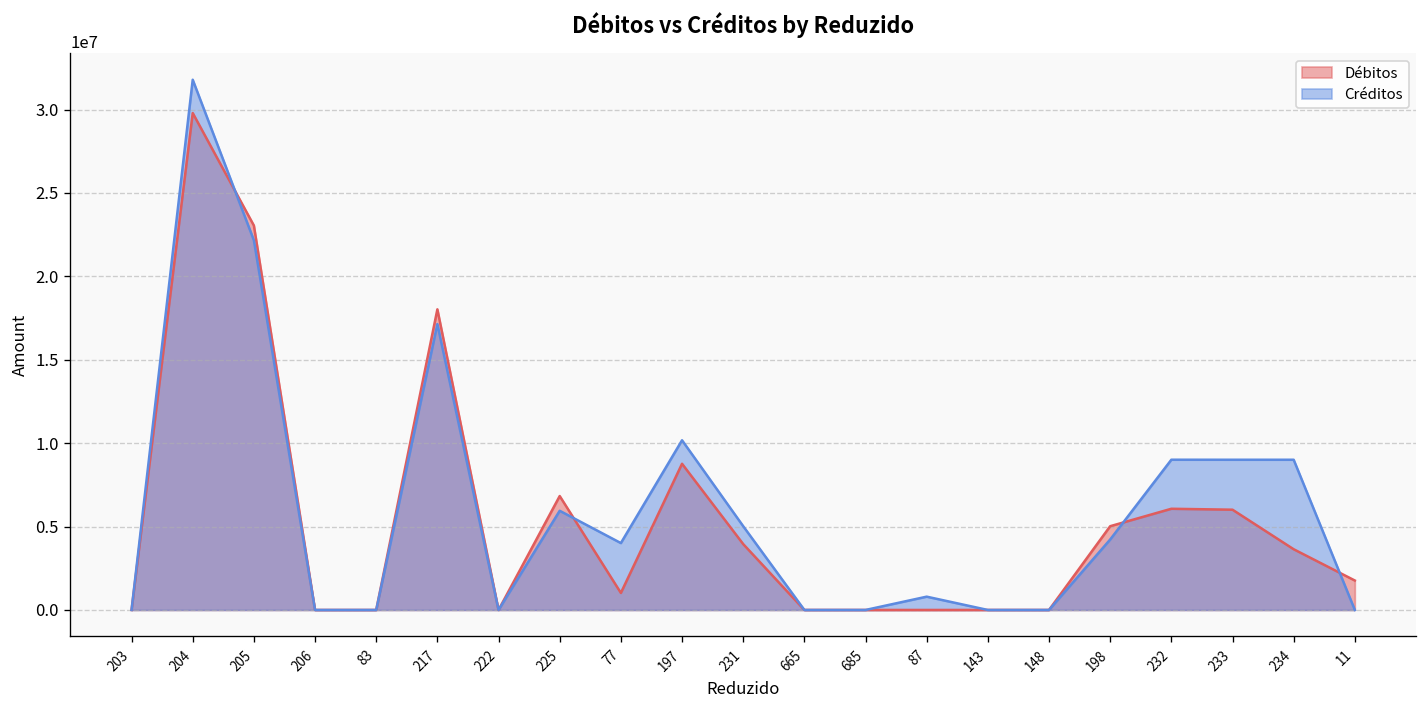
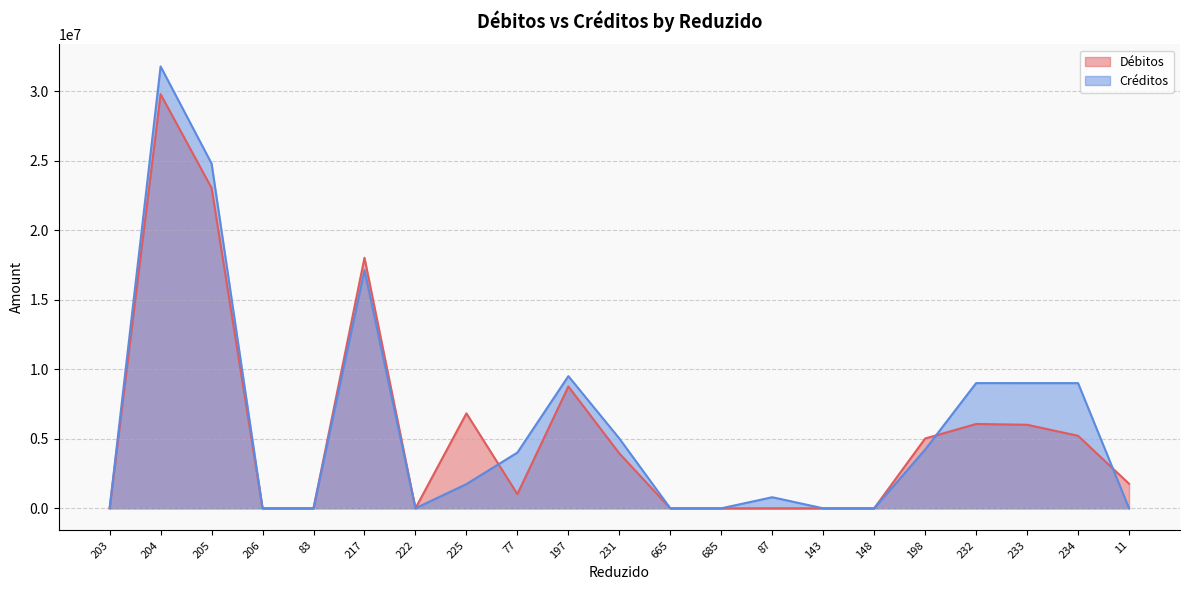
  {
    "Débitos": {
      "204": 29800000,
      "205": 23000000,
      "217": 18000000,
      "225": 6800000,
      "77": 1000000,
      "197": 8800000,
      "231": 3900000,
      "87": 0,
      "198": 5000000,
      "232": 6100000,
      "233": 6000000,
-     "234": 3600000,
+     "234": 5200000,
      "11": 1800000
    },
    "Créditos": {
      "204": 31800000,
-     "205": 22200000,
+     "205": 24800000,
      "217": 17100000,
-     "225": 5900000,
+     "225": 1700000,
      "77": 4000000,
-     "197": 10200000,
+     "197": 9500000,
      "231": 5000000,
      "87": 800000,
      "198": 4200000,
      "232": 9000000,
      "233": 9000000,
      "234": 9000000,
      "11": 0
    }
  }
